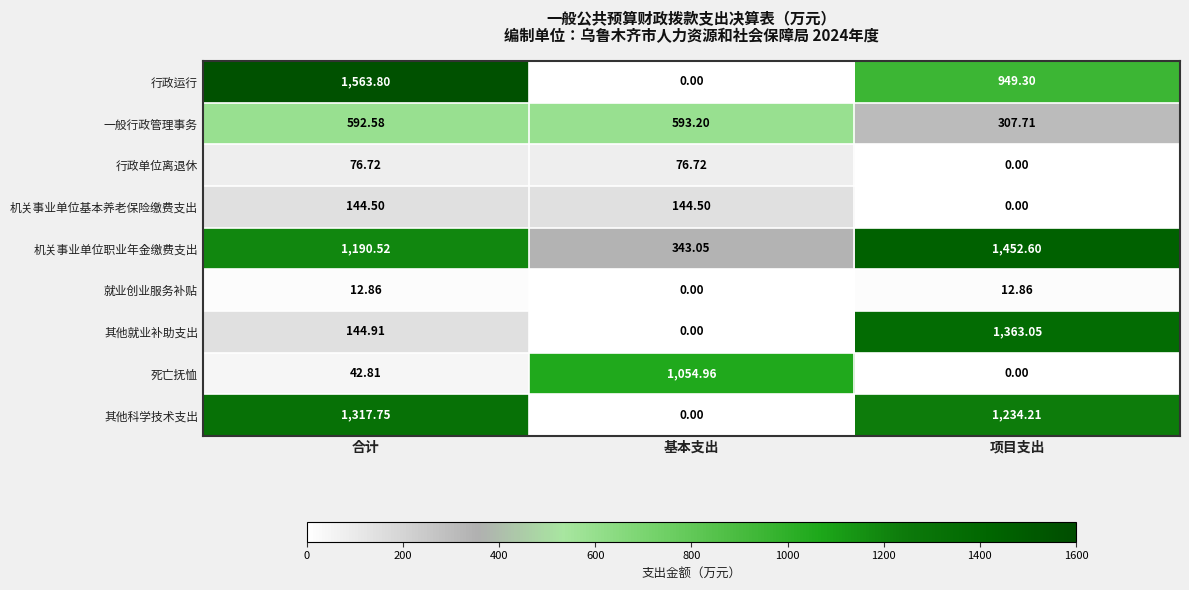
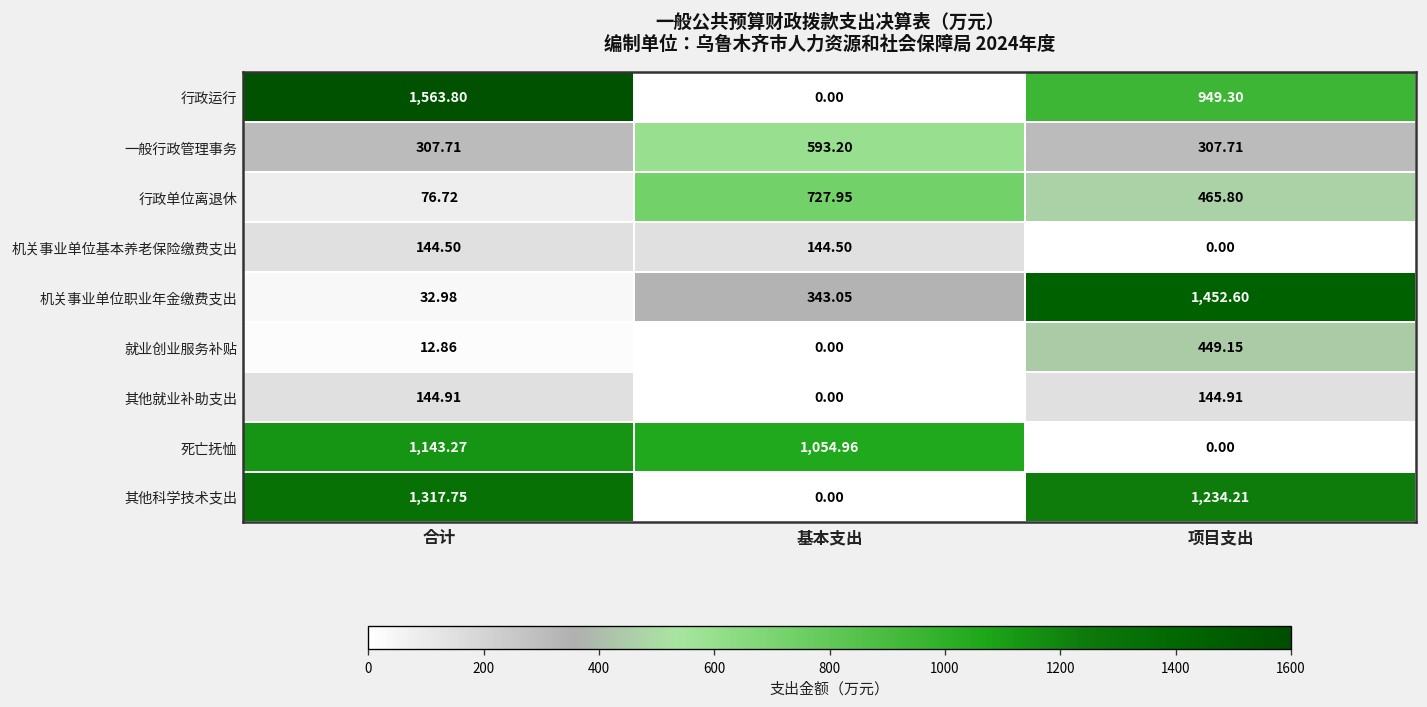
  {
    "行政运行": {
      "合计": "1,563.80",
      "基本支出": "0.00",
      "项目支出": "949.30"
    },
    "一般行政管理事务": {
-     "合计": "592.58",
+     "合计": "307.71",
      "基本支出": "593.20",
      "项目支出": "307.71"
    },
    "行政单位离退休": {
      "合计": "76.72",
-     "基本支出": "76.72",
-     "项目支出": "0.00"
+     "基本支出": "727.95",
+     "项目支出": "465.80"
    },
    "机关事业单位基本养老保险缴费支出": {
      "合计": "144.50",
      "基本支出": "144.50",
      "项目支出": "0.00"
    },
    "机关事业单位职业年金缴费支出": {
-     "合计": "1,190.52",
+     "合计": "32.98",
      "基本支出": "343.05",
      "项目支出": "1,452.60"
    },
    "就业创业服务补贴": {
      "合计": "12.86",
      "基本支出": "0.00",
-     "项目支出": "12.86"
+     "项目支出": "449.15"
    },
    "其他就业补助支出": {
      "合计": "144.91",
      "基本支出": "0.00",
-     "项目支出": "1,363.05"
+     "项目支出": "144.91"
    },
    "死亡抚恤": {
-     "合计": "42.81",
+     "合计": "1,143.27",
      "基本支出": "1,054.96",
      "项目支出": "0.00"
    },
    "其他科学技术支出": {
      "合计": "1,317.75",
      "基本支出": "0.00",
      "项目支出": "1,234.21"
    }
  }
